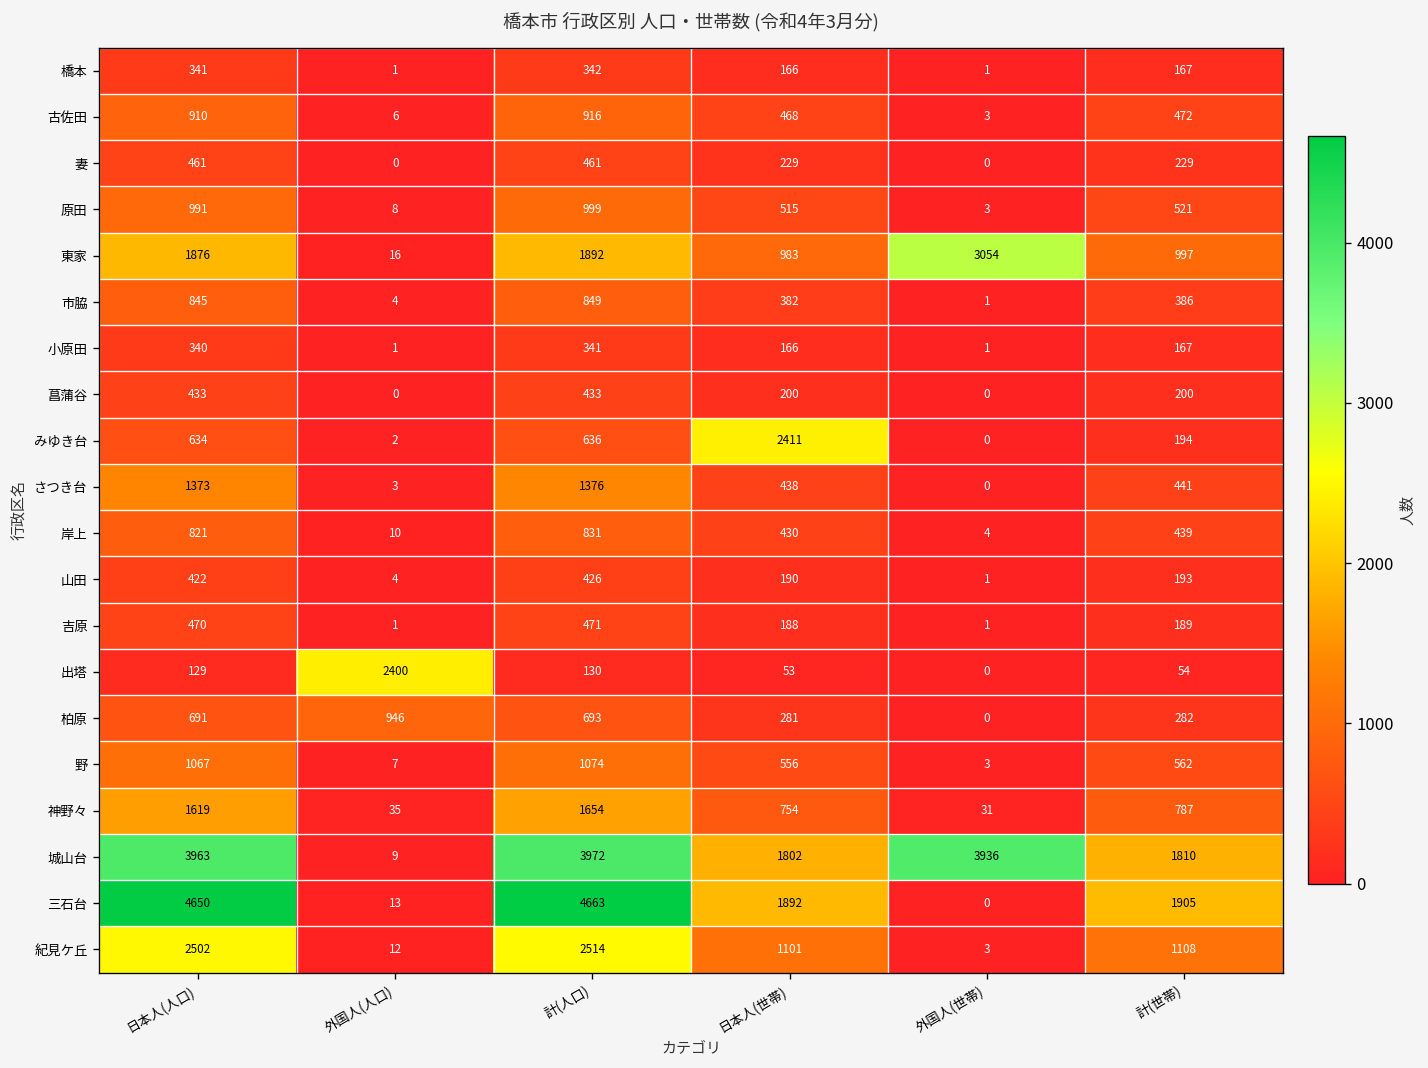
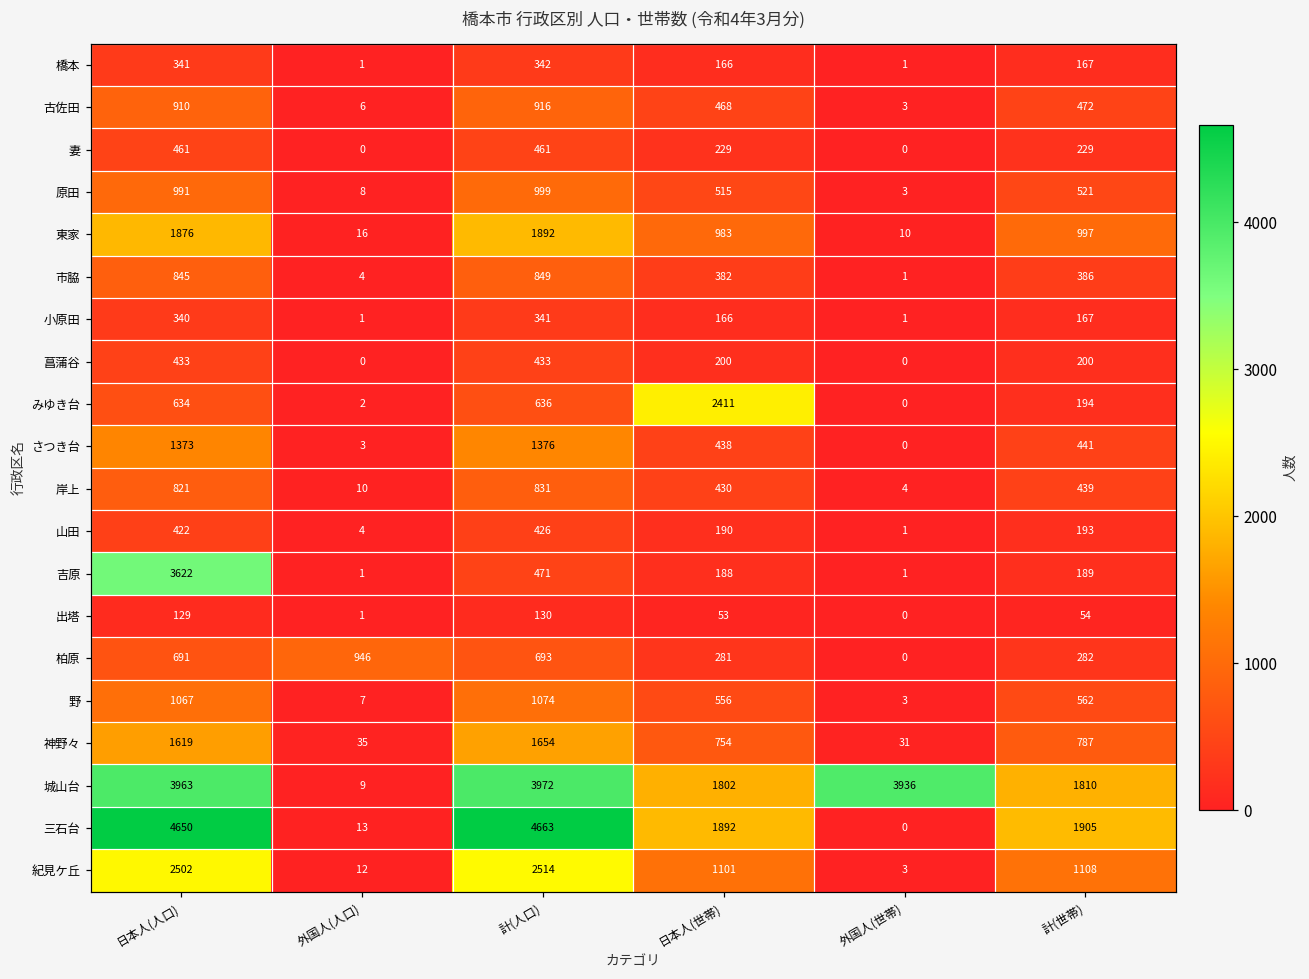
  {
    "橋本": {
      "日本人(人口)": 341,
      "外国人(人口)": 1,
      "計(人口)": 342,
      "日本人(世帯)": 166,
      "外国人(世帯)": 1,
      "計(世帯)": 167
    },
    "古佐田": {
      "日本人(人口)": 910,
      "外国人(人口)": 6,
      "計(人口)": 916,
      "日本人(世帯)": 468,
      "外国人(世帯)": 3,
      "計(世帯)": 472
    },
    "妻": {
      "日本人(人口)": 461,
      "外国人(人口)": 0,
      "計(人口)": 461,
      "日本人(世帯)": 229,
      "外国人(世帯)": 0,
      "計(世帯)": 229
    },
    "原田": {
      "日本人(人口)": 991,
      "外国人(人口)": 8,
      "計(人口)": 999,
      "日本人(世帯)": 515,
      "外国人(世帯)": 3,
      "計(世帯)": 521
    },
    "東家": {
      "日本人(人口)": 1876,
      "外国人(人口)": 16,
      "計(人口)": 1892,
      "日本人(世帯)": 983,
-     "外国人(世帯)": 3054,
+     "外国人(世帯)": 10,
      "計(世帯)": 997
    },
    "市脇": {
      "日本人(人口)": 845,
      "外国人(人口)": 4,
      "計(人口)": 849,
      "日本人(世帯)": 382,
      "外国人(世帯)": 1,
      "計(世帯)": 386
    },
    "小原田": {
      "日本人(人口)": 340,
      "外国人(人口)": 1,
      "計(人口)": 341,
      "日本人(世帯)": 166,
      "外国人(世帯)": 1,
      "計(世帯)": 167
    },
    "菖蒲谷": {
      "日本人(人口)": 433,
      "外国人(人口)": 0,
      "計(人口)": 433,
      "日本人(世帯)": 200,
      "外国人(世帯)": 0,
      "計(世帯)": 200
    },
    "みゆき台": {
      "日本人(人口)": 634,
      "外国人(人口)": 2,
      "計(人口)": 636,
      "日本人(世帯)": 2411,
      "外国人(世帯)": 0,
      "計(世帯)": 194
    },
    "さつき台": {
      "日本人(人口)": 1373,
      "外国人(人口)": 3,
      "計(人口)": 1376,
      "日本人(世帯)": 438,
      "外国人(世帯)": 0,
      "計(世帯)": 441
    },
    "岸上": {
      "日本人(人口)": 821,
      "外国人(人口)": 10,
      "計(人口)": 831,
      "日本人(世帯)": 430,
      "外国人(世帯)": 4,
      "計(世帯)": 439
    },
    "山田": {
      "日本人(人口)": 422,
      "外国人(人口)": 4,
      "計(人口)": 426,
      "日本人(世帯)": 190,
      "外国人(世帯)": 1,
      "計(世帯)": 193
    },
    "吉原": {
-     "日本人(人口)": 470,
+     "日本人(人口)": 3622,
      "外国人(人口)": 1,
      "計(人口)": 471,
      "日本人(世帯)": 188,
      "外国人(世帯)": 1,
      "計(世帯)": 189
    },
    "出塔": {
      "日本人(人口)": 129,
-     "外国人(人口)": 2400,
+     "外国人(人口)": 1,
      "計(人口)": 130,
      "日本人(世帯)": 53,
      "外国人(世帯)": 0,
      "計(世帯)": 54
    },
    "柏原": {
      "日本人(人口)": 691,
      "外国人(人口)": 946,
      "計(人口)": 693,
      "日本人(世帯)": 281,
      "外国人(世帯)": 0,
      "計(世帯)": 282
    },
    "野": {
      "日本人(人口)": 1067,
      "外国人(人口)": 7,
      "計(人口)": 1074,
      "日本人(世帯)": 556,
      "外国人(世帯)": 3,
      "計(世帯)": 562
    },
    "神野々": {
      "日本人(人口)": 1619,
      "外国人(人口)": 35,
      "計(人口)": 1654,
      "日本人(世帯)": 754,
      "外国人(世帯)": 31,
      "計(世帯)": 787
    },
    "城山台": {
      "日本人(人口)": 3963,
      "外国人(人口)": 9,
      "計(人口)": 3972,
      "日本人(世帯)": 1802,
      "外国人(世帯)": 3936,
      "計(世帯)": 1810
    },
    "三石台": {
      "日本人(人口)": 4650,
      "外国人(人口)": 13,
      "計(人口)": 4663,
      "日本人(世帯)": 1892,
      "外国人(世帯)": 0,
      "計(世帯)": 1905
    },
    "紀見ケ丘": {
      "日本人(人口)": 2502,
      "外国人(人口)": 12,
      "計(人口)": 2514,
      "日本人(世帯)": 1101,
      "外国人(世帯)": 3,
      "計(世帯)": 1108
    }
  }
